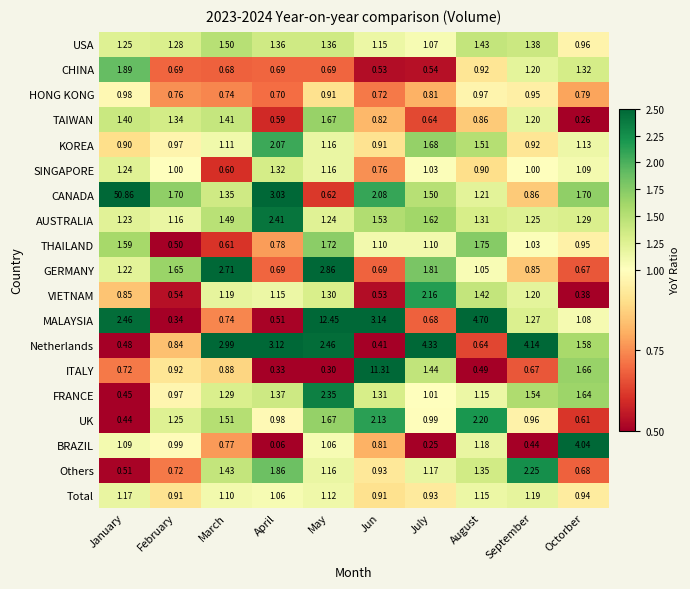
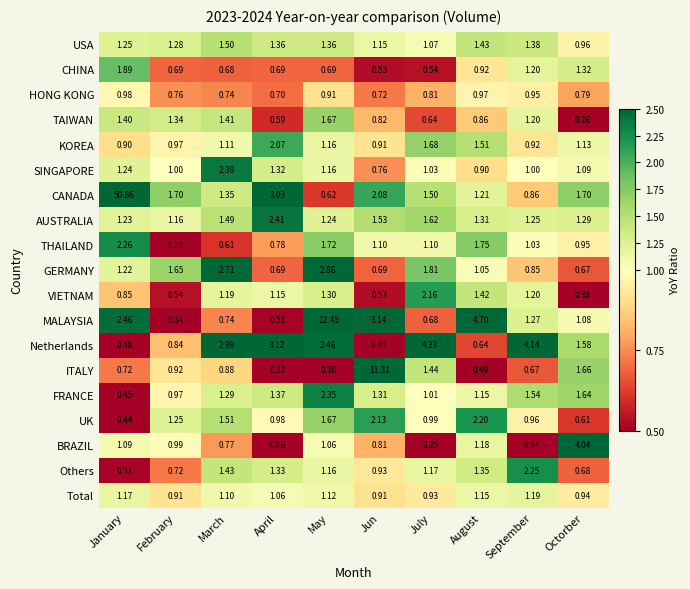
  {
    "USA": {
      "January": 1.25,
      "February": 1.28,
      "March": 1.50,
      "April": 1.36,
      "May": 1.36,
      "Jun": 1.15,
      "July": 1.07,
      "August": 1.43,
      "September": 1.38,
      "Octorber": 0.96
    },
    "CHINA": {
      "January": 1.89,
      "February": 0.69,
      "March": 0.68,
      "April": 0.69,
      "May": 0.69,
      "Jun": 0.53,
      "July": 0.54,
      "August": 0.92,
      "September": 1.20,
      "Octorber": 1.32
    },
    "HONG KONG": {
      "January": 0.98,
      "February": 0.76,
      "March": 0.74,
      "April": 0.70,
      "May": 0.91,
      "Jun": 0.72,
      "July": 0.81,
      "August": 0.97,
      "September": 0.95,
      "Octorber": 0.79
    },
    "TAIWAN": {
      "January": 1.40,
      "February": 1.34,
      "March": 1.41,
      "April": 0.59,
      "May": 1.67,
      "Jun": 0.82,
      "July": 0.64,
      "August": 0.86,
      "September": 1.20,
      "Octorber": 0.26
    },
    "KOREA": {
      "January": 0.90,
      "February": 0.97,
      "March": 1.11,
      "April": 2.07,
      "May": 1.16,
      "Jun": 0.91,
      "July": 1.68,
      "August": 1.51,
      "September": 0.92,
      "Octorber": 1.13
    },
    "SINGAPORE": {
      "January": 1.24,
      "February": 1.00,
-     "March": 0.60,
+     "March": 2.39,
      "April": 1.32,
      "May": 1.16,
      "Jun": 0.76,
      "July": 1.03,
      "August": 0.90,
      "September": 1.00,
      "Octorber": 1.09
    },
    "CANADA": {
      "January": 50.86,
      "February": 1.70,
      "March": 1.35,
      "April": 3.03,
      "May": 0.62,
      "Jun": 2.08,
      "July": 1.50,
      "August": 1.21,
      "September": 0.86,
      "Octorber": 1.70
    },
    "AUSTRALIA": {
      "January": 1.23,
      "February": 1.16,
      "March": 1.49,
      "April": 2.41,
      "May": 1.24,
      "Jun": 1.53,
      "July": 1.62,
      "August": 1.31,
      "September": 1.25,
      "Octorber": 1.29
    },
    "THAILAND": {
-     "January": 1.59,
+     "January": 2.26,
      "February": 0.50,
      "March": 0.61,
      "April": 0.78,
      "May": 1.72,
      "Jun": 1.10,
      "July": 1.10,
      "August": 1.75,
      "September": 1.03,
      "Octorber": 0.95
    },
    "GERMANY": {
      "January": 1.22,
      "February": 1.65,
      "March": 2.71,
      "April": 0.69,
      "May": 2.86,
      "Jun": 0.69,
      "July": 1.81,
      "August": 1.05,
      "September": 0.85,
      "Octorber": 0.67
    },
    "VIETNAM": {
      "January": 0.85,
      "February": 0.54,
      "March": 1.19,
      "April": 1.15,
      "May": 1.30,
      "Jun": 0.53,
      "July": 2.16,
      "August": 1.42,
      "September": 1.20,
      "Octorber": 0.38
    },
    "MALAYSIA": {
      "January": 2.46,
      "February": 0.34,
      "March": 0.74,
      "April": 0.51,
      "May": 12.45,
      "Jun": 3.14,
      "July": 0.68,
      "August": 4.70,
      "September": 1.27,
      "Octorber": 1.08
    },
    "Netherlands": {
      "January": 0.48,
      "February": 0.84,
      "March": 2.99,
      "April": 3.12,
      "May": 2.46,
      "Jun": 0.41,
      "July": 4.33,
      "August": 0.64,
      "September": 4.14,
      "Octorber": 1.58
    },
    "ITALY": {
      "January": 0.72,
      "February": 0.92,
      "March": 0.88,
      "April": 0.33,
      "May": 0.30,
      "Jun": 11.31,
      "July": 1.44,
      "August": 0.49,
      "September": 0.67,
      "Octorber": 1.66
    },
    "FRANCE": {
      "January": 0.45,
      "February": 0.97,
      "March": 1.29,
      "April": 1.37,
      "May": 2.35,
      "Jun": 1.31,
      "July": 1.01,
      "August": 1.15,
      "September": 1.54,
      "Octorber": 1.64
    },
    "UK": {
      "January": 0.44,
      "February": 1.25,
      "March": 1.51,
      "April": 0.98,
      "May": 1.67,
      "Jun": 2.13,
      "July": 0.99,
      "August": 2.20,
      "September": 0.96,
      "Octorber": 0.61
    },
    "BRAZIL": {
      "January": 1.09,
      "February": 0.99,
      "March": 0.77,
      "April": 0.06,
      "May": 1.06,
      "Jun": 0.81,
      "July": 0.25,
      "August": 1.18,
      "September": 0.44,
      "Octorber": 4.04
    },
    "Others": {
      "January": 0.51,
      "February": 0.72,
      "March": 1.43,
-     "April": 1.86,
+     "April": 1.33,
      "May": 1.16,
      "Jun": 0.93,
      "July": 1.17,
      "August": 1.35,
      "September": 2.25,
      "Octorber": 0.68
    },
    "Total": {
      "January": 1.17,
      "February": 0.91,
      "March": 1.10,
      "April": 1.06,
      "May": 1.12,
      "Jun": 0.91,
      "July": 0.93,
      "August": 1.15,
      "September": 1.19,
      "Octorber": 0.94
    }
  }
